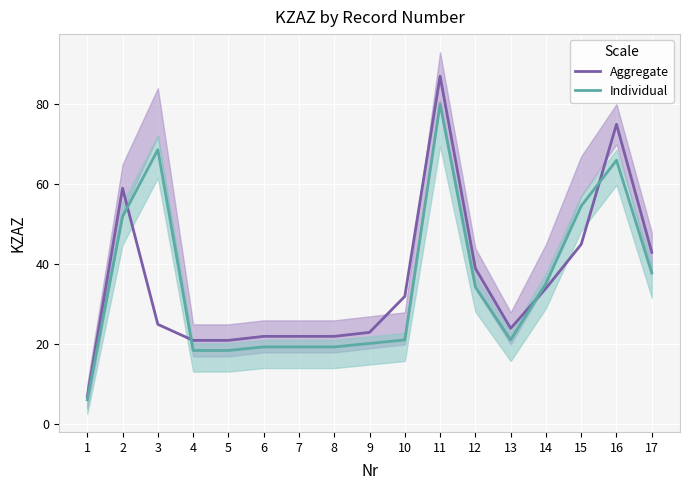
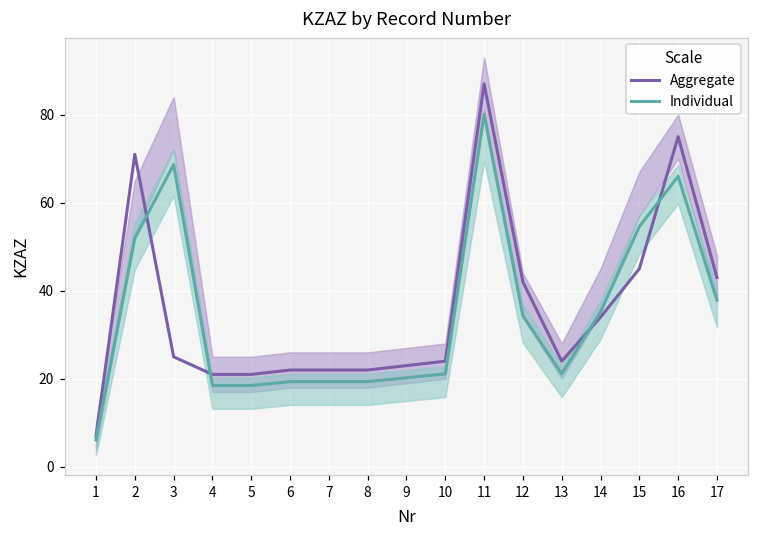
  {
    "Aggregate": {
      "1": 7,
-     "2": 59,
+     "2": 71,
      "3": 25,
      "4": 21,
      "5": 21,
      "6": 22,
      "7": 22,
      "8": 22,
      "9": 23,
-     "10": 32,
+     "10": 24,
      "11": 87,
-     "12": 39,
+     "12": 42,
      "13": 24,
      "14": 34,
      "15": 45,
      "16": 75,
      "17": 43
    },
    "Individual": {
      "1": 6,
      "2": 52,
      "3": 69,
      "4": 18,
      "5": 18,
      "6": 19,
      "7": 19,
      "8": 19,
      "9": 20,
      "10": 21,
      "12": 34,
      "13": 21,
      "14": 35,
      "15": 55,
      "16": 66,
      "17": 38
    }
  }
